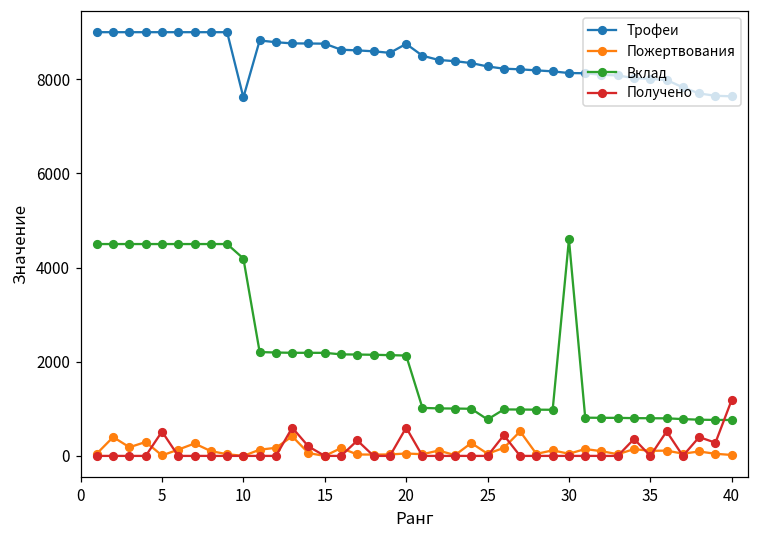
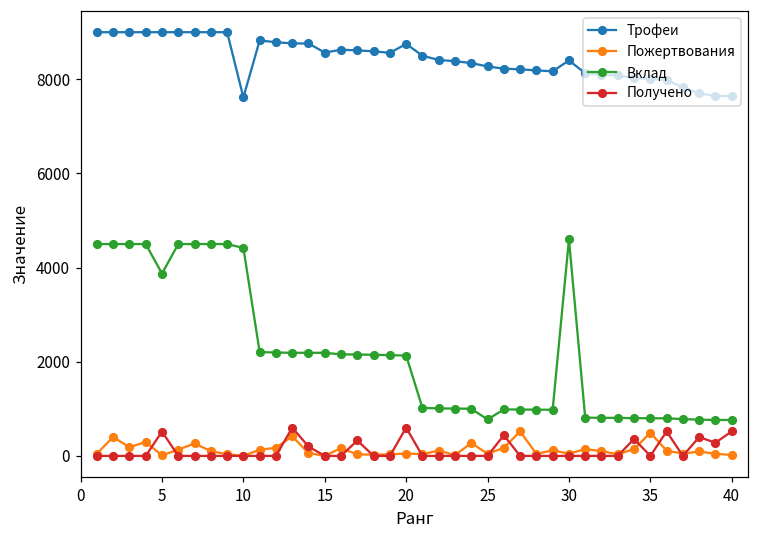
  {
    "Трофеи": {
      "5": 9000,
      "10": 7600,
-     "15": 8800,
+     "15": 8600,
      "20": 8800,
      "25": 8300,
-     "30": 8100
+     "30": 8400
    },
    "Пожертвования": {
      "5": 0,
      "20": 100,
-     "35": 100,
+     "35": 500,
      "40": 0
    },
    "Вклад": {
-     "5": 4500,
-     "10": 4200,
+     "5": 3900,
+     "10": 4400,
      "15": 2200,
      "20": 2100,
      "25": 800,
      "30": 4600,
      "35": 800,
      "40": 800
    },
    "Получено": {
      "5": 500,
      "20": 600,
      "35": 0,
-     "40": 1200
+     "40": 500
    }
  }
